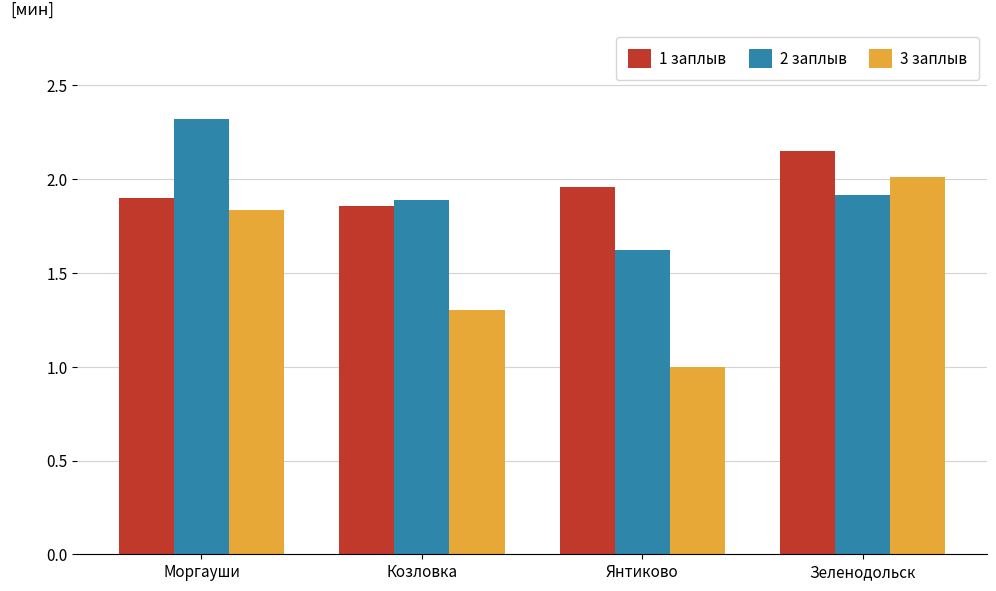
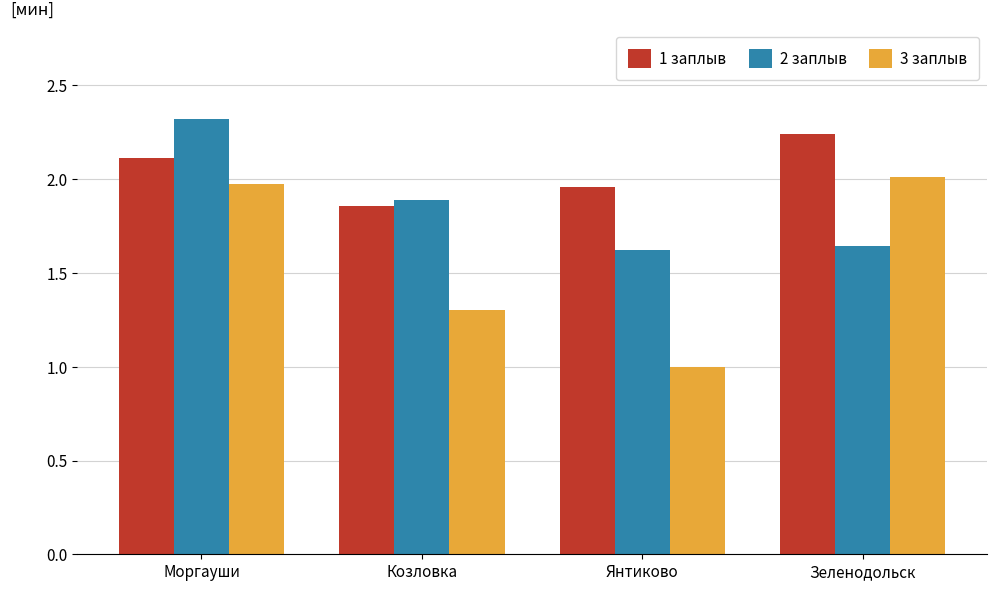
  {
    "1 заплыв": {
-     "Моргауши": 1.90,
+     "Моргауши": 2.11,
      "Козловка": 1.86,
      "Янтиково": 1.96,
-     "Зеленодольск": 2.15
+     "Зеленодольск": 2.24
    },
    "2 заплыв": {
      "Моргауши": 2.32,
      "Козловка": 1.89,
      "Янтиково": 1.62,
-     "Зеленодольск": 1.91
+     "Зеленодольск": 1.64
    },
    "3 заплыв": {
-     "Моргауши": 1.84,
+     "Моргауши": 1.97,
      "Козловка": 1.30,
      "Янтиково": 1.00,
      "Зеленодольск": 2.01
    }
  }
